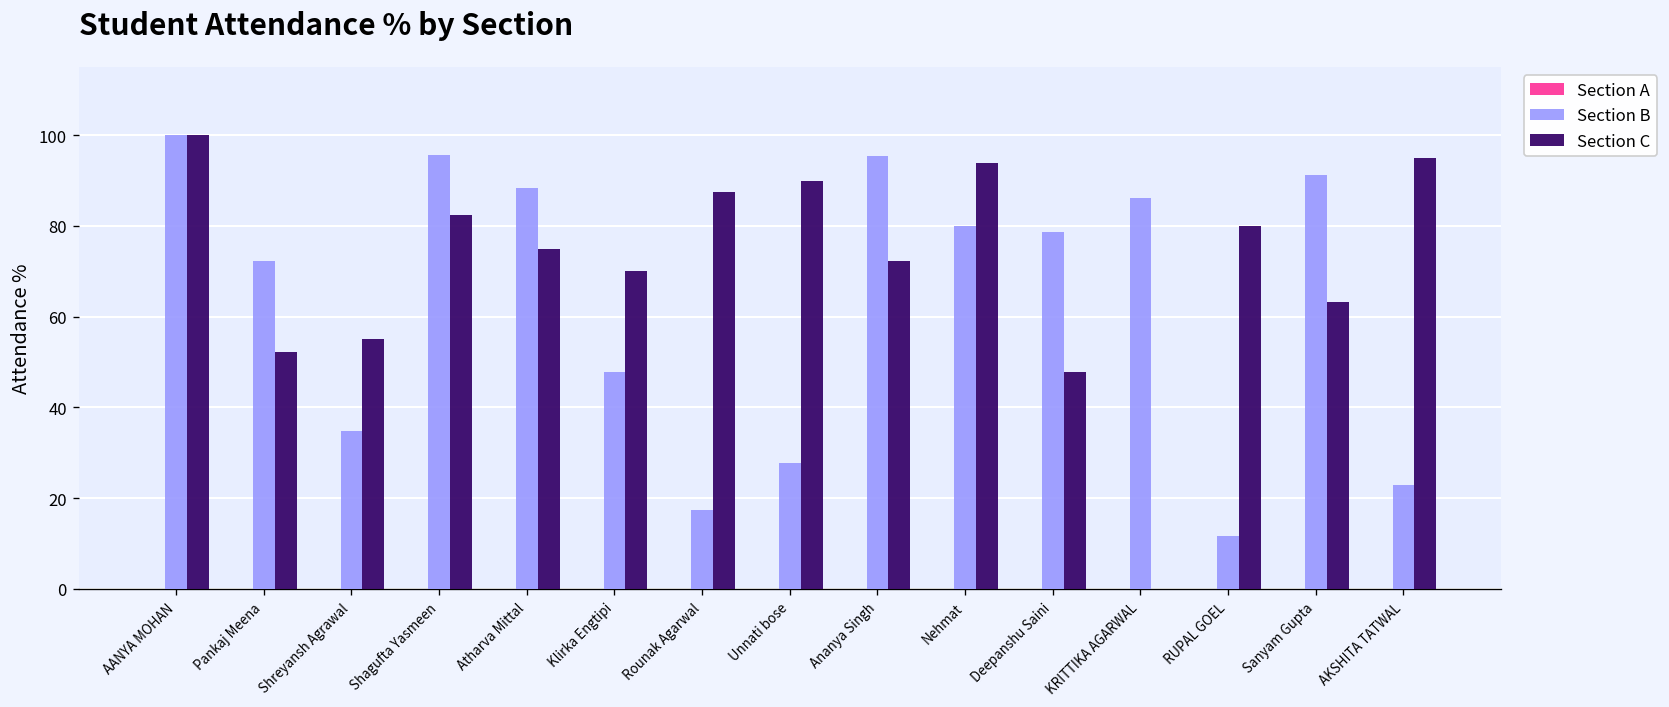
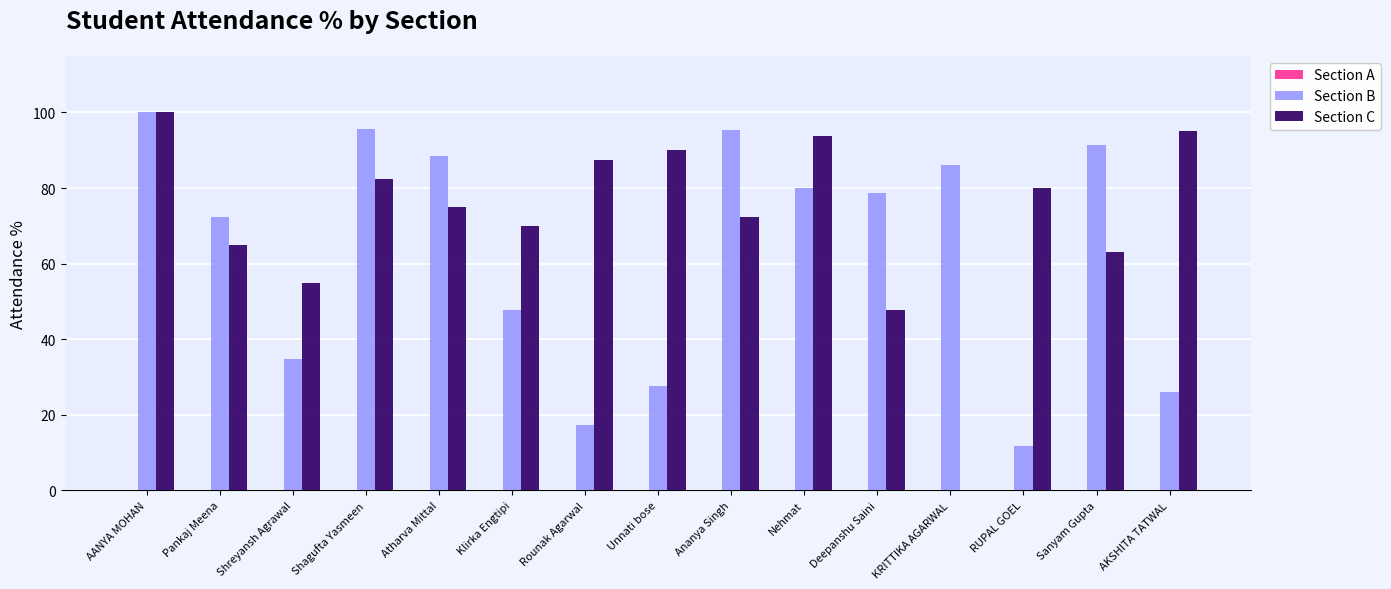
  {
    "Section A": {
      "AANYA MOHAN": 0,
      "Pankaj Meena": 0,
      "Shreyansh Agrawal": 0,
      "Shagufta Yasmeen": 0,
      "Atharva Mittal": 0,
      "Klirka Engtipi": 0,
      "Rounak Agarwal": 0,
      "Unnati bose": 0,
      "Ananya Singh": 0,
      "Nehmat": 0,
      "Deepanshu Saini": 0,
      "KRITTIKA AGARWAL": 0,
      "RUPAL GOEL": 0,
      "Sanyam Gupta": 0,
      "AKSHITA TATWAL": 0
    },
    "Section B": {
      "AANYA MOHAN": 100,
      "Pankaj Meena": 72,
      "Shreyansh Agrawal": 35,
      "Shagufta Yasmeen": 96,
      "Atharva Mittal": 88,
      "Klirka Engtipi": 48,
      "Rounak Agarwal": 17,
      "Unnati bose": 28,
      "Ananya Singh": 95,
      "Nehmat": 80,
      "Deepanshu Saini": 79,
      "KRITTIKA AGARWAL": 86,
      "RUPAL GOEL": 12,
      "Sanyam Gupta": 91,
-     "AKSHITA TATWAL": 23
+     "AKSHITA TATWAL": 26
    },
    "Section C": {
      "AANYA MOHAN": 100,
-     "Pankaj Meena": 52,
+     "Pankaj Meena": 65,
      "Shreyansh Agrawal": 55,
      "Shagufta Yasmeen": 83,
      "Atharva Mittal": 75,
      "Klirka Engtipi": 70,
      "Rounak Agarwal": 88,
      "Unnati bose": 90,
      "Ananya Singh": 72,
      "Nehmat": 94,
      "Deepanshu Saini": 48,
      "KRITTIKA AGARWAL": 0,
      "RUPAL GOEL": 80,
      "Sanyam Gupta": 63,
      "AKSHITA TATWAL": 95
    }
  }
